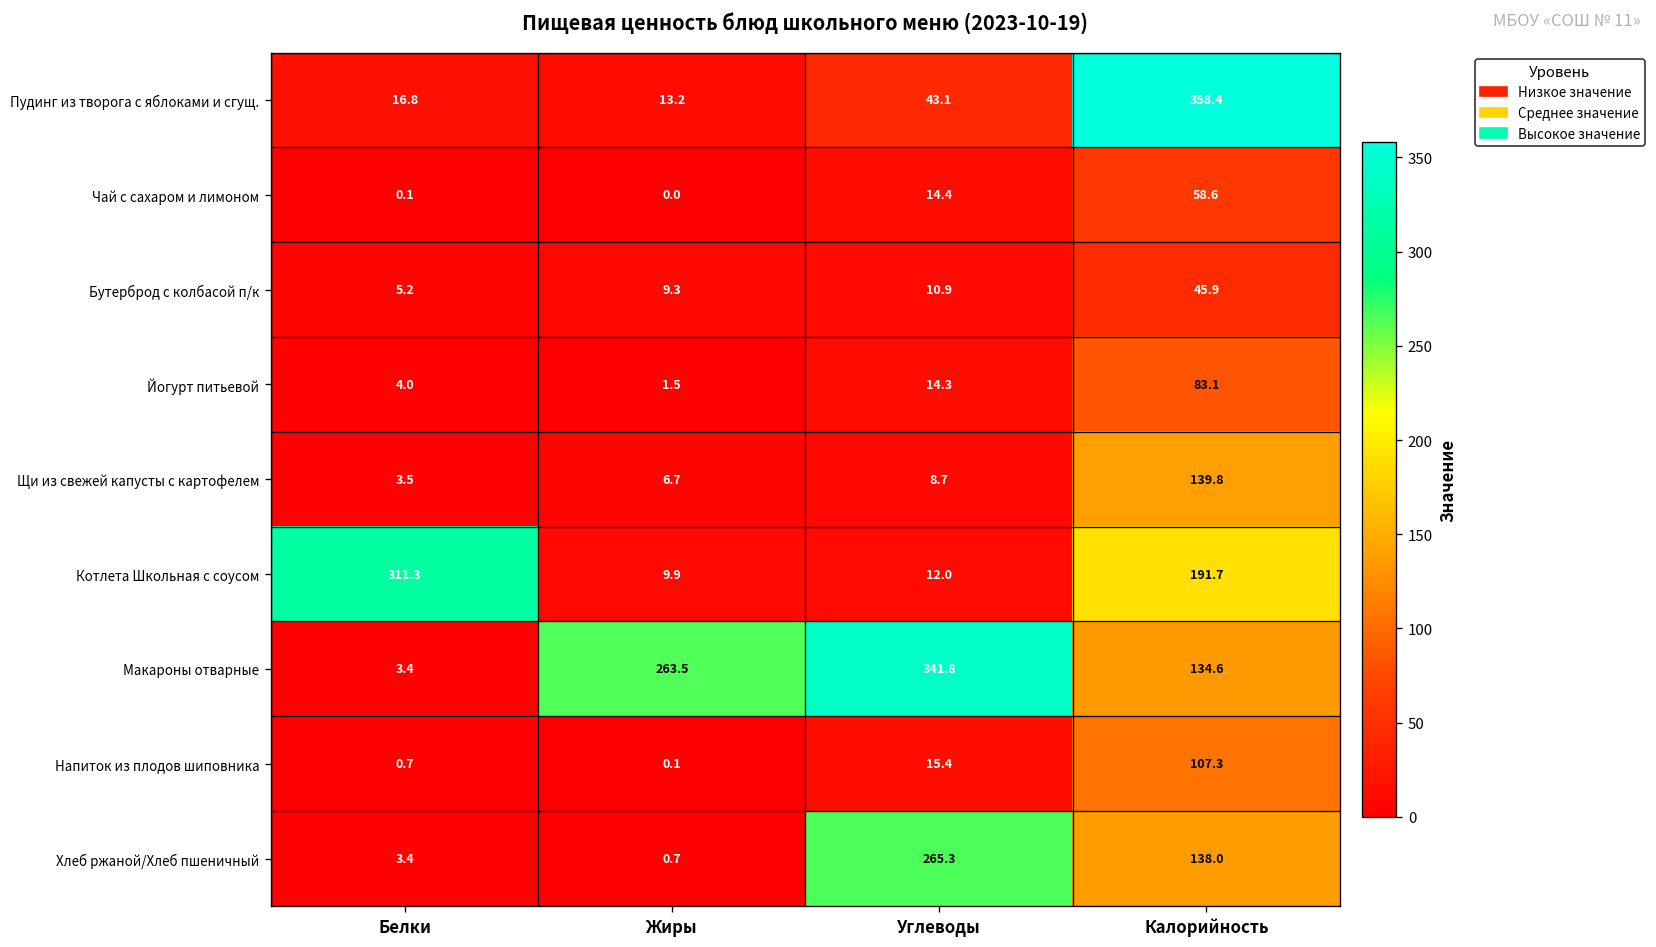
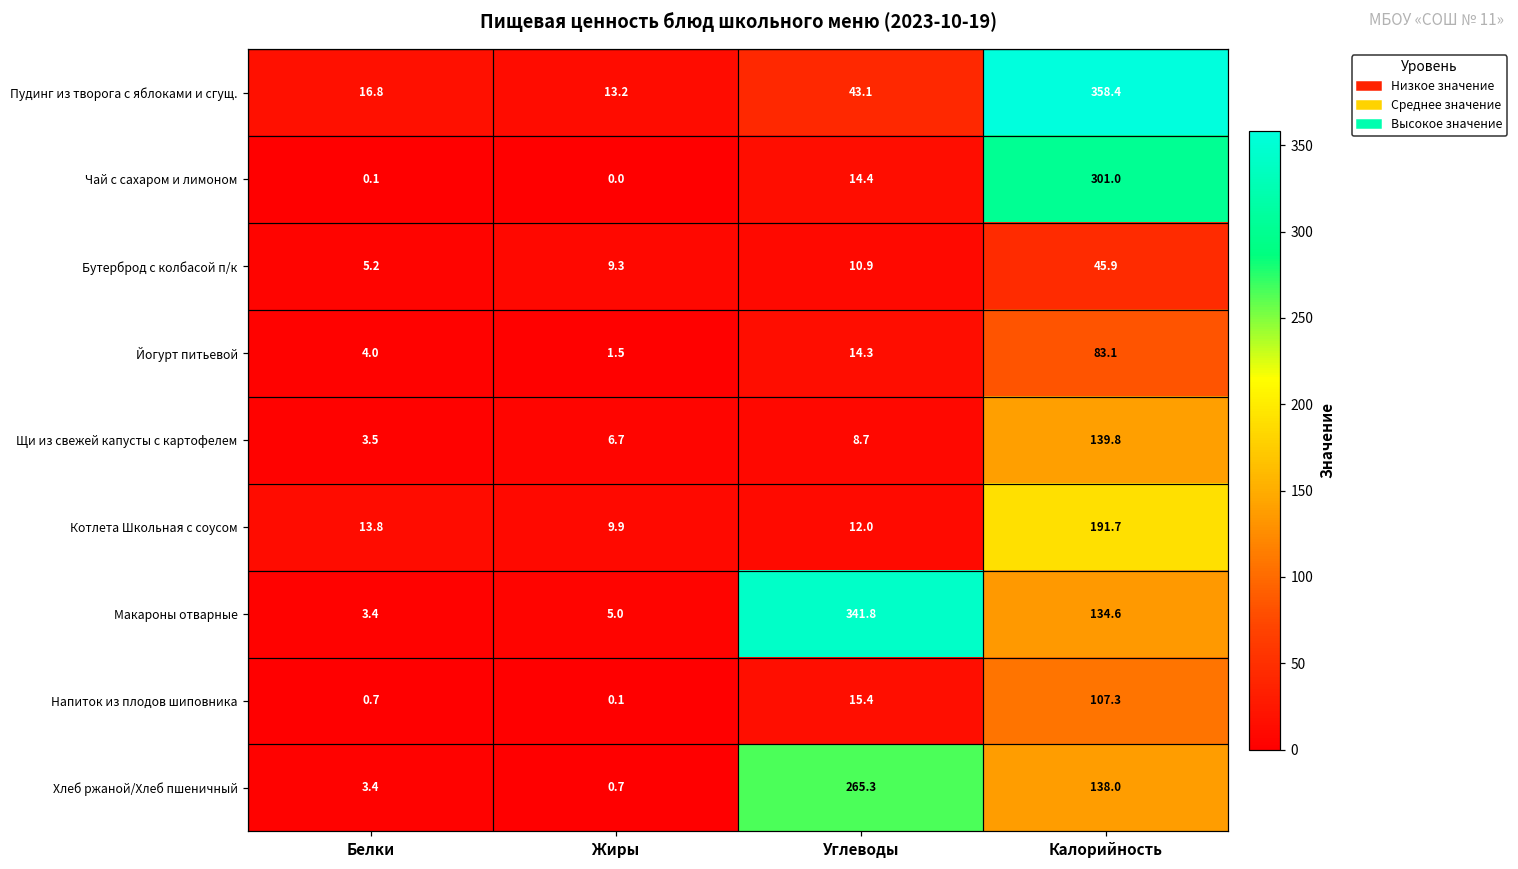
  {
    "Пудинг из творога с яблоками и сгущ.": {
      "Белки": 16.8,
      "Жиры": 13.2,
      "Углеводы": 43.1,
      "Калорийность": 358.4
    },
    "Чай с сахаром и лимоном": {
      "Белки": 0.1,
      "Жиры": 0.0,
      "Углеводы": 14.4,
-     "Калорийность": 58.6
+     "Калорийность": 301.0
    },
    "Бутерброд с колбасой п/к": {
      "Белки": 5.2,
      "Жиры": 9.3,
      "Углеводы": 10.9,
      "Калорийность": 45.9
    },
    "Йогурт питьевой": {
      "Белки": 4.0,
      "Жиры": 1.5,
      "Углеводы": 14.3,
      "Калорийность": 83.1
    },
    "Щи из свежей капусты с картофелем": {
      "Белки": 3.5,
      "Жиры": 6.7,
      "Углеводы": 8.7,
      "Калорийность": 139.8
    },
    "Котлета Школьная с соусом": {
-     "Белки": 311.3,
+     "Белки": 13.8,
      "Жиры": 9.9,
      "Углеводы": 12.0,
      "Калорийность": 191.7
    },
    "Макароны отварные": {
      "Белки": 3.4,
-     "Жиры": 263.5,
+     "Жиры": 5.0,
      "Углеводы": 341.8,
      "Калорийность": 134.6
    },
    "Напиток из плодов шиповника": {
      "Белки": 0.7,
      "Жиры": 0.1,
      "Углеводы": 15.4,
      "Калорийность": 107.3
    },
    "Хлеб ржаной/Хлеб пшеничный": {
      "Белки": 3.4,
      "Жиры": 0.7,
      "Углеводы": 265.3,
      "Калорийность": 138.0
    }
  }
